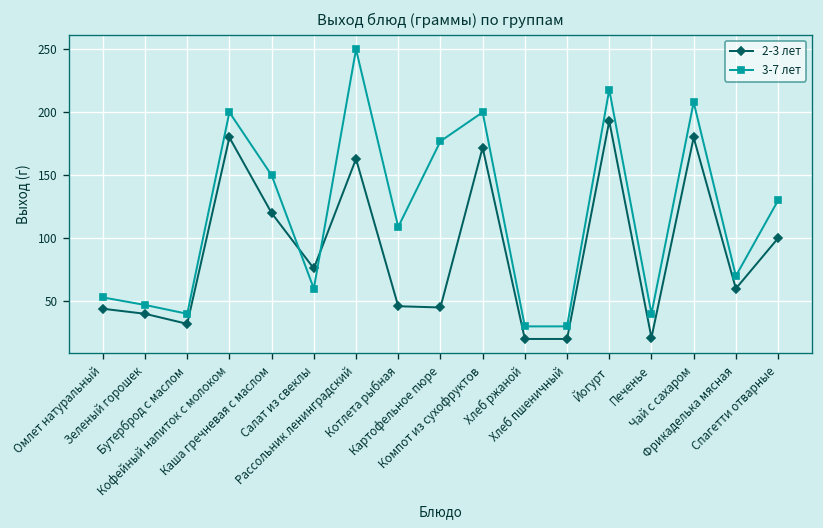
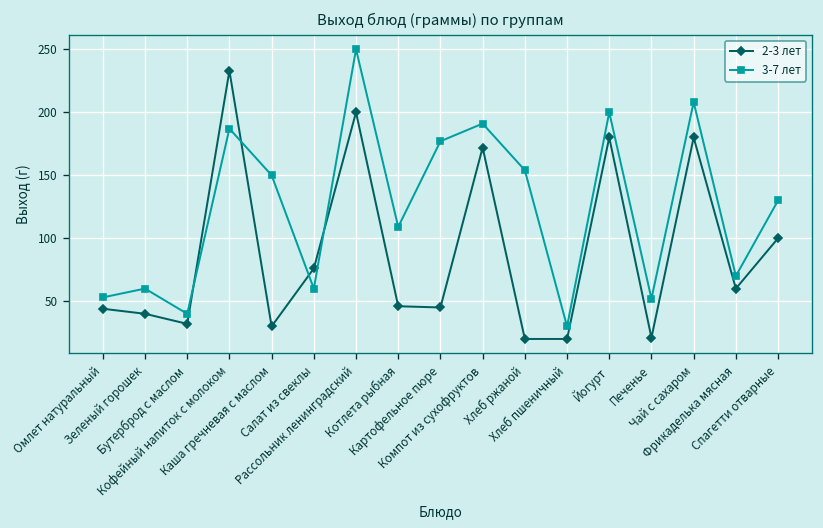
  {
    "2-3 лет": {
      "Омлет натуральный": 44,
      "Зеленый горошек": 40,
      "Бутерброд с маслом": 32,
-     "Кофейный напиток с молоком": 180,
-     "Каша гречневая с маслом": 120,
+     "Кофейный напиток с молоком": 233,
+     "Каша гречневая с маслом": 30,
      "Салат из свеклы": 76,
-     "Рассольник ленинградский": 163,
+     "Рассольник ленинградский": 200,
      "Котлета рыбная": 46,
      "Картофельное пюре": 45,
      "Компот из сухофруктов": 172,
      "Хлеб ржаной": 20,
      "Хлеб пшеничный": 20,
-     "Йогурт": 193,
+     "Йогурт": 180,
      "Печенье": 21,
      "Чай с сахаром": 180,
      "Фрикаделька мясная": 60,
      "Спагетти отварные": 100
    },
    "3-7 лет": {
      "Омлет натуральный": 53,
-     "Зеленый горошек": 47,
+     "Зеленый горошек": 60,
      "Бутерброд с маслом": 40,
-     "Кофейный напиток с молоком": 200,
+     "Кофейный напиток с молоком": 187,
      "Каша гречневая с маслом": 150,
      "Салат из свеклы": 60,
      "Рассольник ленинградский": 250,
      "Котлета рыбная": 109,
      "Картофельное пюре": 177,
-     "Компот из сухофруктов": 200,
-     "Хлеб ржаной": 30,
+     "Компот из сухофруктов": 191,
+     "Хлеб ржаной": 154,
      "Хлеб пшеничный": 30,
-     "Йогурт": 218,
-     "Печенье": 40,
+     "Йогурт": 200,
+     "Печенье": 52,
      "Чай с сахаром": 208,
      "Фрикаделька мясная": 70,
      "Спагетти отварные": 130
    }
  }
